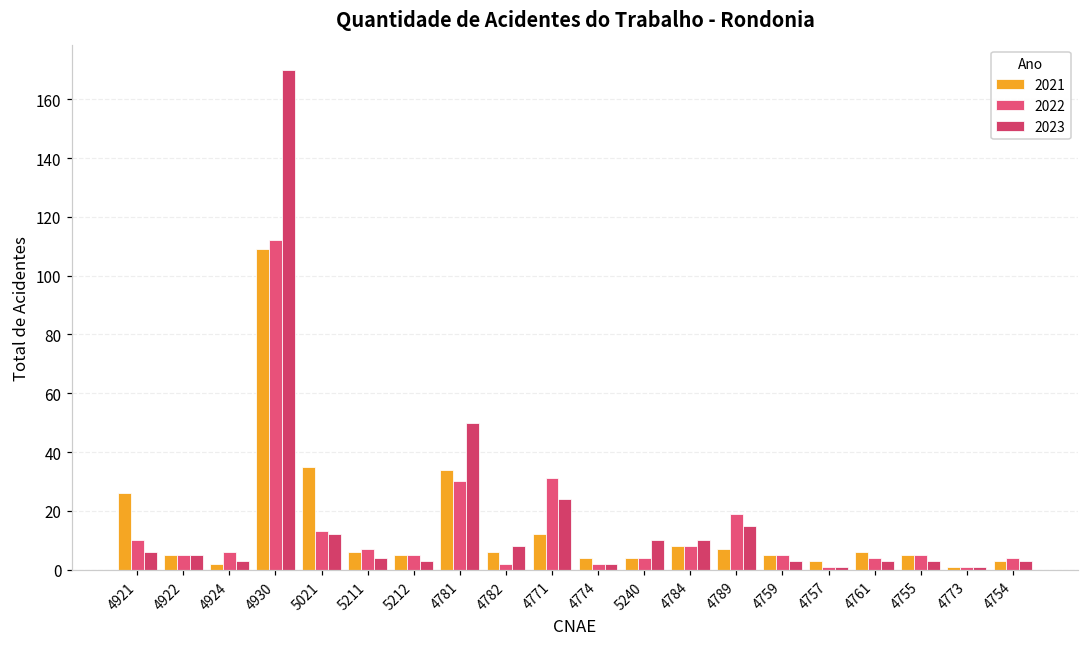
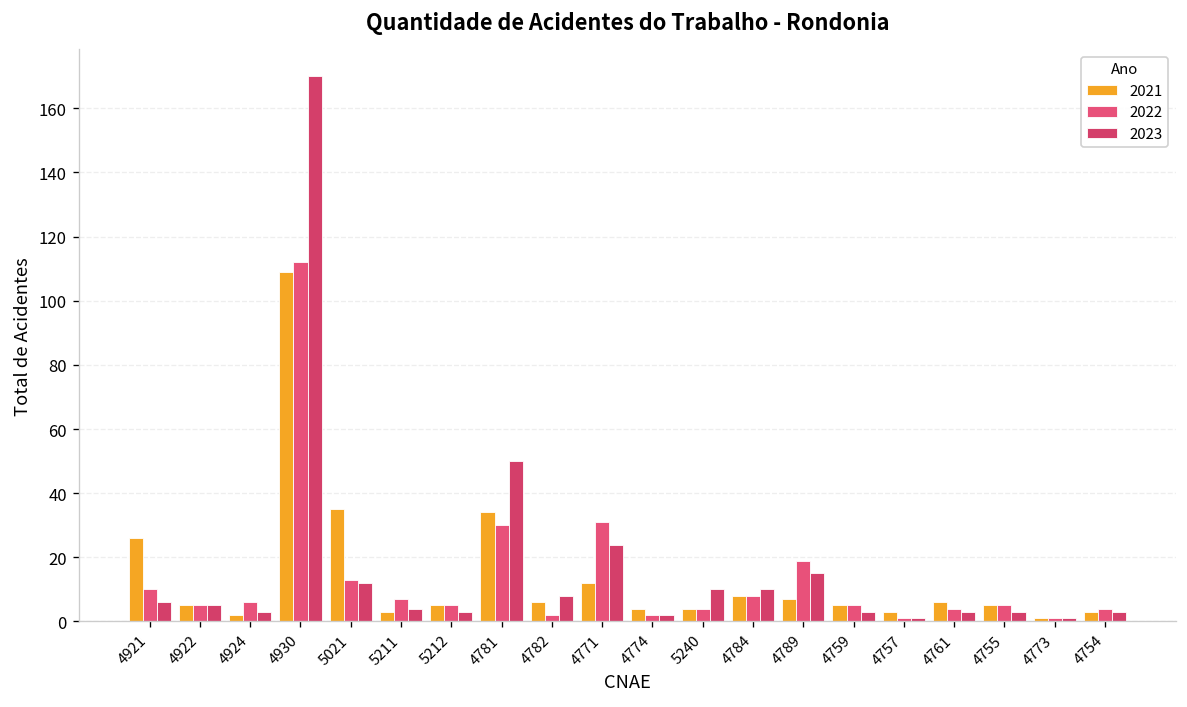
  {
    "2021": {
      "4921": 26,
      "4922": 5,
      "4924": 2,
      "4930": 109,
      "5021": 35,
-     "5211": 6,
+     "5211": 3,
      "5212": 5,
      "4781": 34,
      "4782": 6,
      "4771": 12,
      "4774": 4,
      "5240": 4,
      "4784": 8,
      "4789": 7,
      "4759": 5,
      "4757": 3,
      "4761": 6,
      "4755": 5,
      "4773": 1,
      "4754": 3
    }
  }
